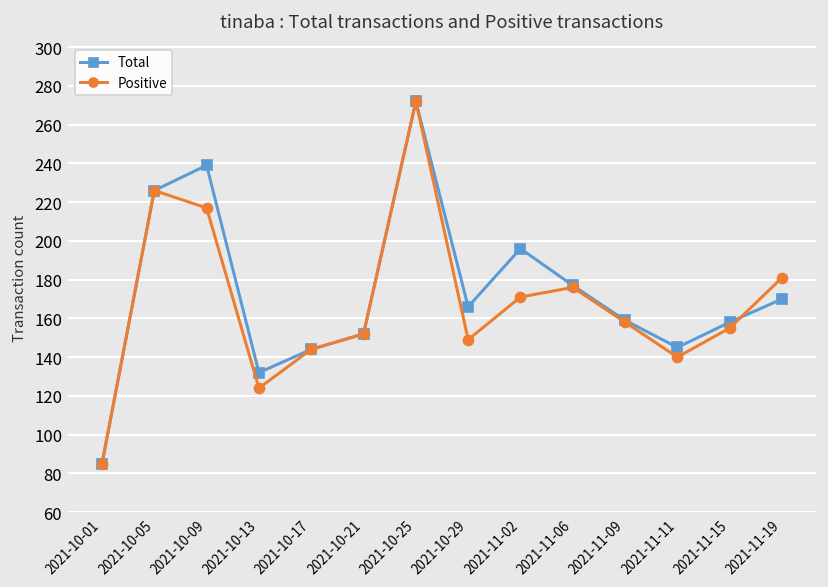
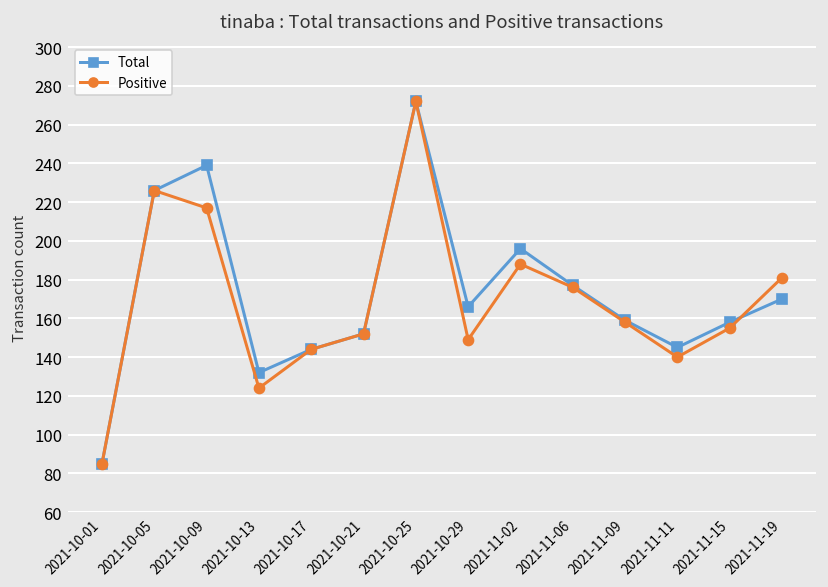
  {
    "Total": {
      "2021-10-09": 239,
      "2021-10-13": 132,
      "2021-10-29": 166,
      "2021-11-02": 196,
      "2021-11-11": 145,
      "2021-11-15": 158,
      "2021-11-19": 170
    },
    "Positive": {
      "2021-10-09": 217,
      "2021-10-13": 124,
      "2021-10-29": 149,
-     "2021-11-02": 171,
+     "2021-11-02": 188,
      "2021-11-11": 140,
      "2021-11-15": 155,
      "2021-11-19": 181
    }
  }
